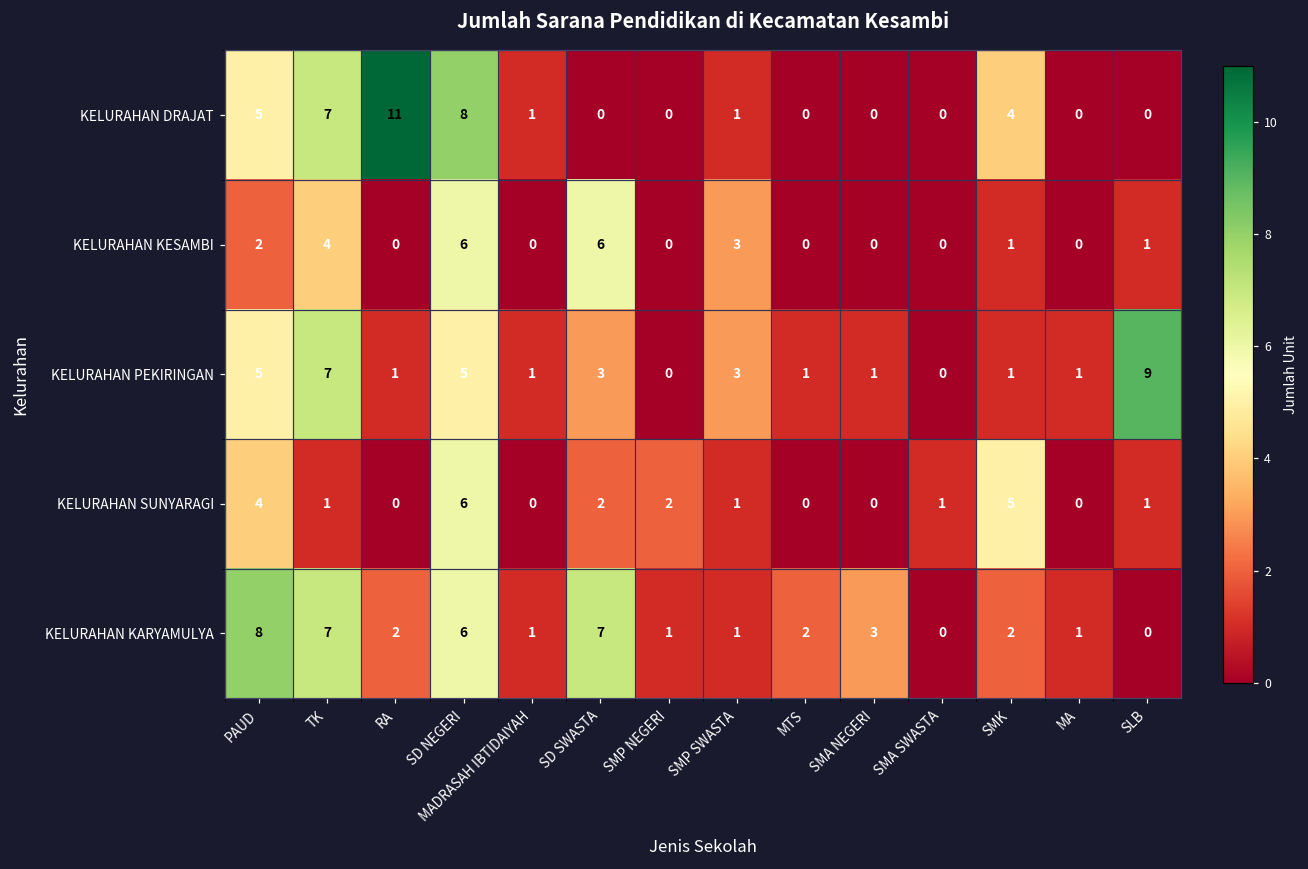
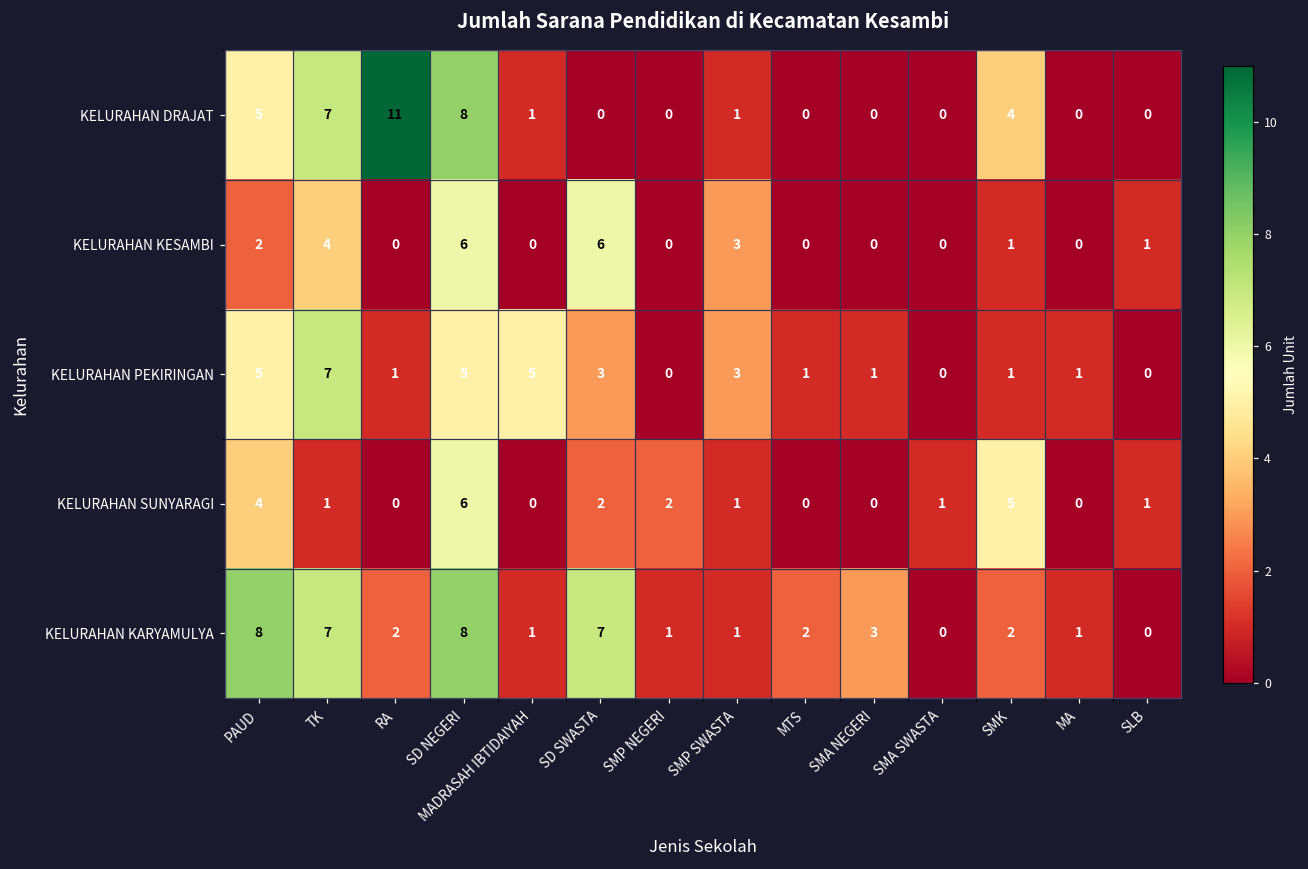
  {
    "KELURAHAN DRAJAT": {
      "PAUD": 5,
      "TK": 7,
      "RA": 11,
      "SD NEGERI": 8,
      "MADRASAH IBTIDAIYAH": 1,
      "SD SWASTA": 0,
      "SMP NEGERI": 0,
      "SMP SWASTA": 1,
      "MTS": 0,
      "SMA NEGERI": 0,
      "SMA SWASTA": 0,
      "SMK": 4,
      "MA": 0,
      "SLB": 0
    },
    "KELURAHAN KESAMBI": {
      "PAUD": 2,
      "TK": 4,
      "RA": 0,
      "SD NEGERI": 6,
      "MADRASAH IBTIDAIYAH": 0,
      "SD SWASTA": 6,
      "SMP NEGERI": 0,
      "SMP SWASTA": 3,
      "MTS": 0,
      "SMA NEGERI": 0,
      "SMA SWASTA": 0,
      "SMK": 1,
      "MA": 0,
      "SLB": 1
    },
    "KELURAHAN PEKIRINGAN": {
      "PAUD": 5,
      "TK": 7,
      "RA": 1,
      "SD NEGERI": 5,
-     "MADRASAH IBTIDAIYAH": 1,
+     "MADRASAH IBTIDAIYAH": 5,
      "SD SWASTA": 3,
      "SMP NEGERI": 0,
      "SMP SWASTA": 3,
      "MTS": 1,
      "SMA NEGERI": 1,
      "SMA SWASTA": 0,
      "SMK": 1,
      "MA": 1,
-     "SLB": 9
+     "SLB": 0
    },
    "KELURAHAN SUNYARAGI": {
      "PAUD": 4,
      "TK": 1,
      "RA": 0,
      "SD NEGERI": 6,
      "MADRASAH IBTIDAIYAH": 0,
      "SD SWASTA": 2,
      "SMP NEGERI": 2,
      "SMP SWASTA": 1,
      "MTS": 0,
      "SMA NEGERI": 0,
      "SMA SWASTA": 1,
      "SMK": 5,
      "MA": 0,
      "SLB": 1
    },
    "KELURAHAN KARYAMULYA": {
      "PAUD": 8,
      "TK": 7,
      "RA": 2,
-     "SD NEGERI": 6,
+     "SD NEGERI": 8,
      "MADRASAH IBTIDAIYAH": 1,
      "SD SWASTA": 7,
      "SMP NEGERI": 1,
      "SMP SWASTA": 1,
      "MTS": 2,
      "SMA NEGERI": 3,
      "SMA SWASTA": 0,
      "SMK": 2,
      "MA": 1,
      "SLB": 0
    }
  }
